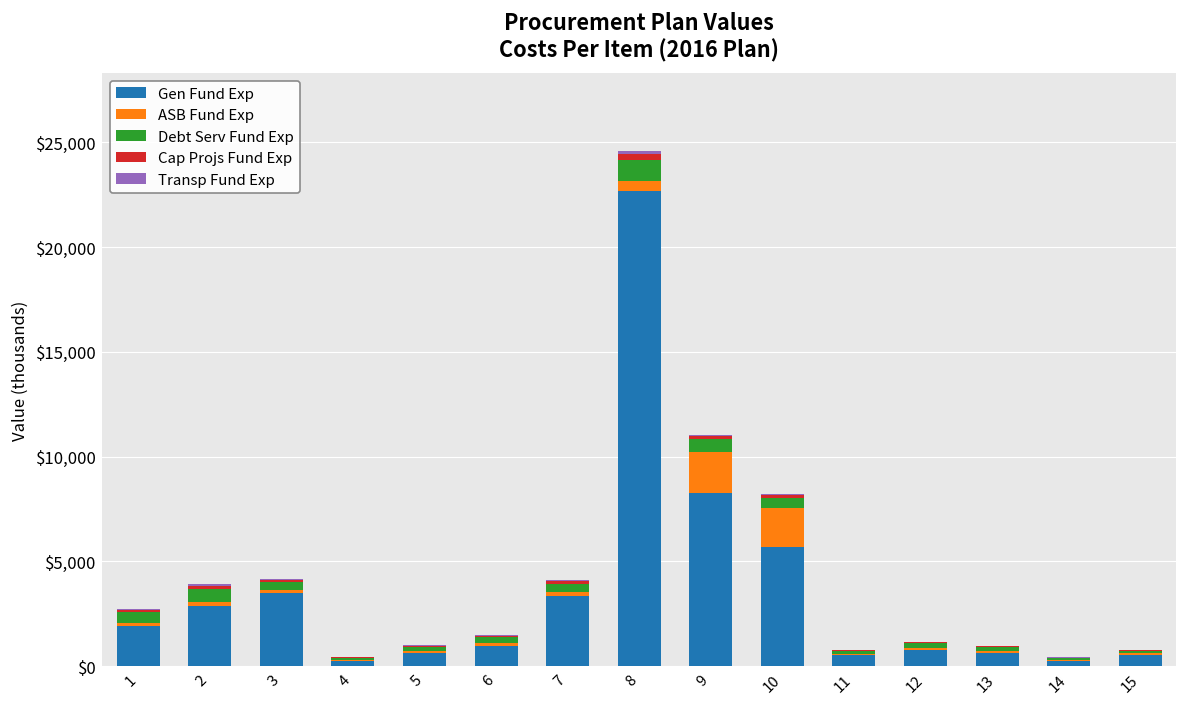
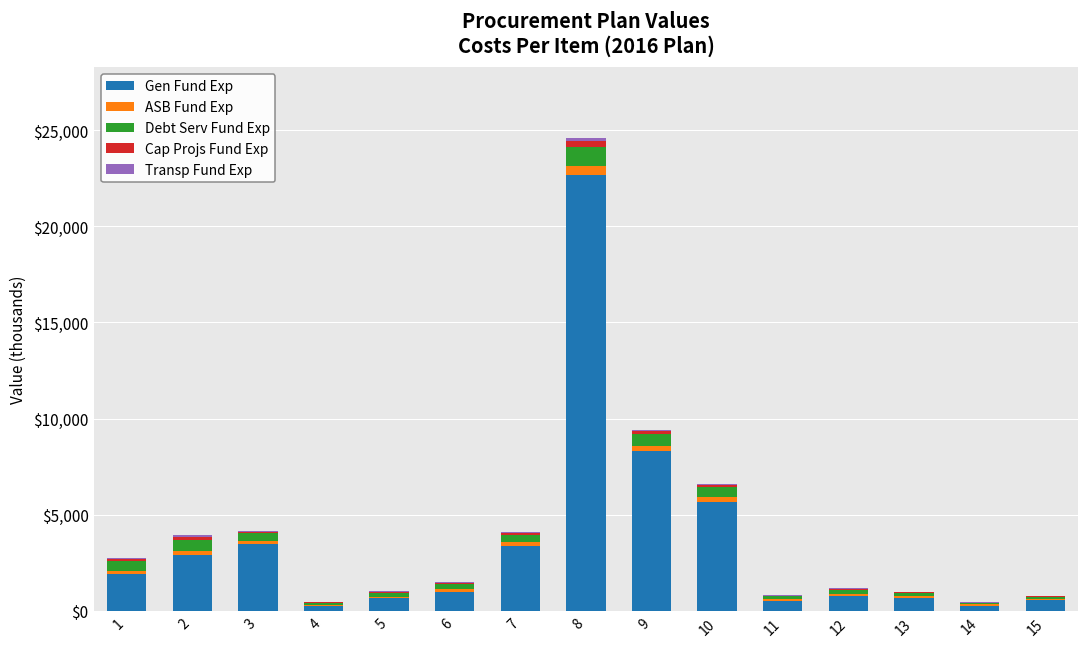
  {
    "Gen Fund Exp": {
      "1": "$1,900",
      "2": "$2,900",
      "3": "$3,500",
      "4": "$300",
      "5": "$600",
      "6": "$1,000",
      "7": "$3,300",
      "8": "$22,700",
      "9": "$8,300",
      "10": "$5,700",
      "11": "$500",
      "12": "$800",
      "13": "$700",
      "14": "$300",
      "15": "$500"
    },
    "ASB Fund Exp": {
      "1": "$200",
      "2": "$200",
      "3": "$200",
      "7": "$200",
      "8": "$500",
-     "9": "$1,900",
-     "10": "$1,900"
+     "9": "$300",
+     "10": "$300"
    },
    "Debt Serv Fund Exp": {
      "1": "$500",
      "2": "$600",
      "3": "$400",
      "5": "$200",
      "6": "$300",
      "7": "$400",
      "8": "$1,000",
      "9": "$600",
      "10": "$500",
      "11": "$200",
      "12": "$200",
      "13": "$200"
    },
    "Cap Projs Fund Exp": {
      "2": "$200",
      "8": "$300",
      "9": "$200"
    },
    "Transp Fund Exp": {
      "8": "$200"
    }
  }
